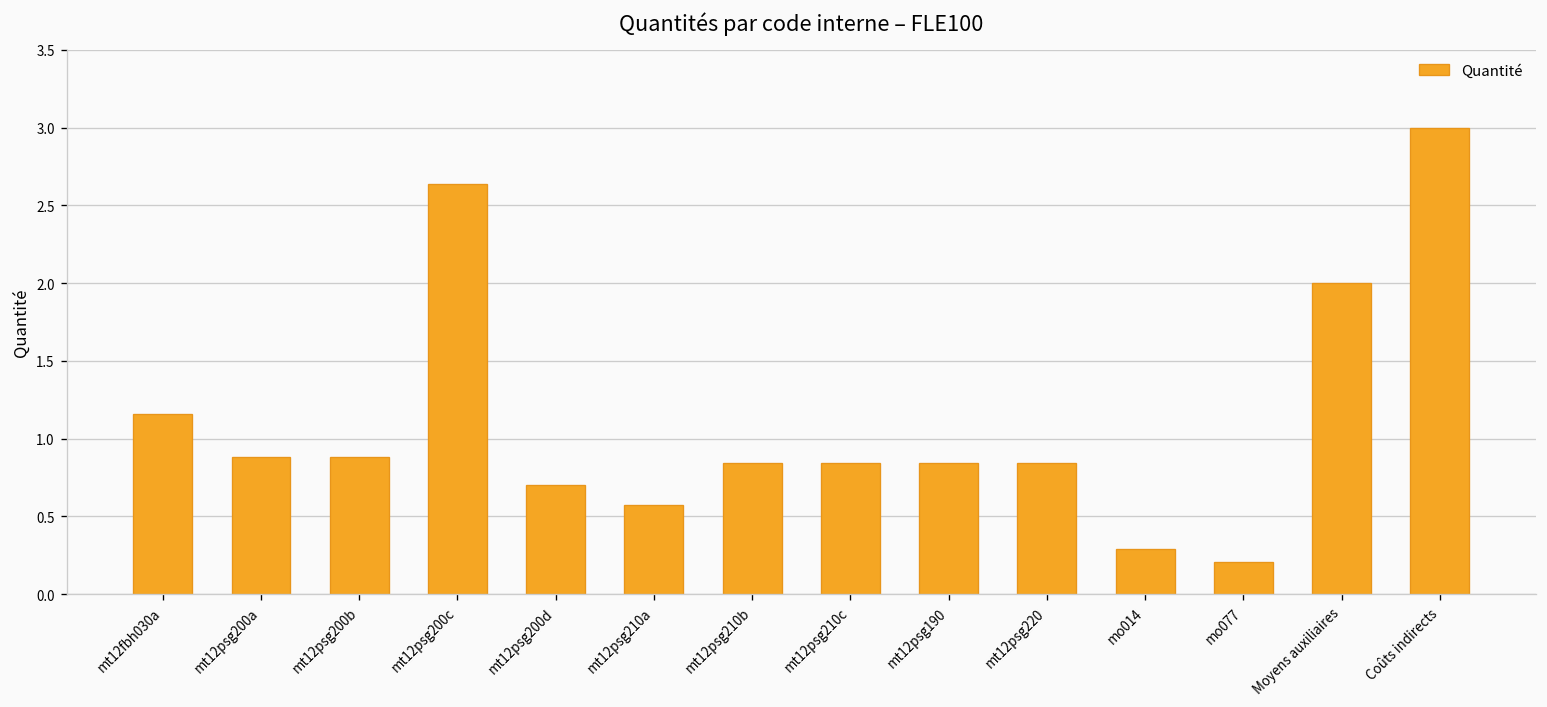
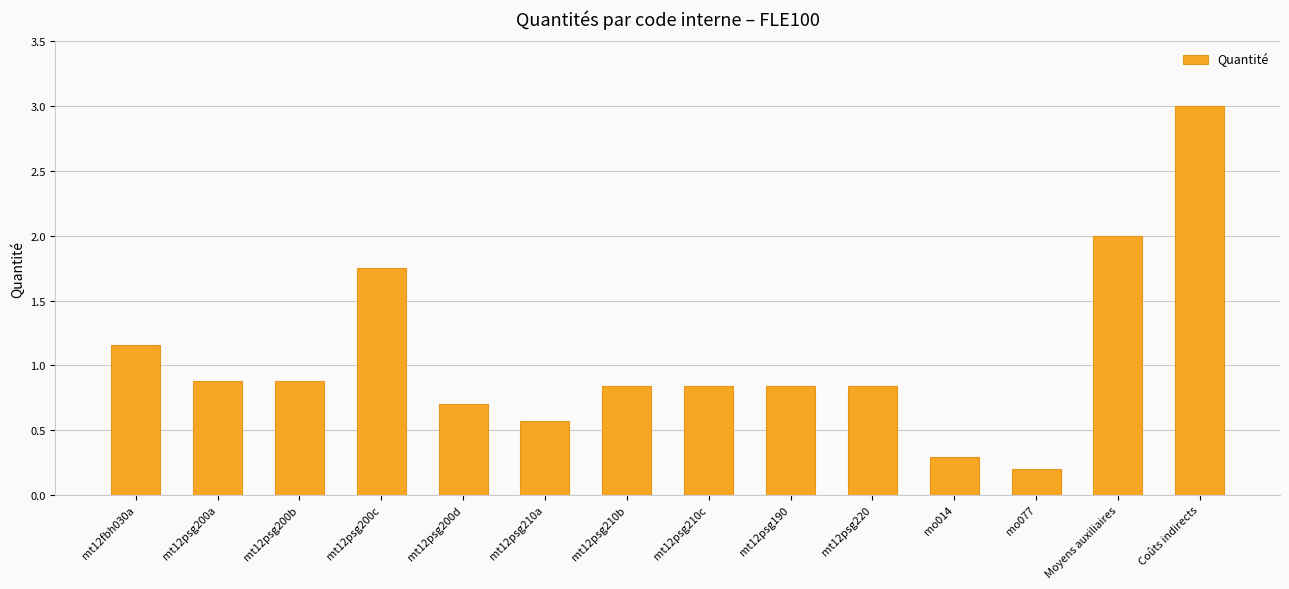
  {
    "mt12fbh030a": 1.16,
    "mt12psg200a": 0.88,
    "mt12psg200b": 0.88,
-   "mt12psg200c": 2.63,
+   "mt12psg200c": 1.75,
    "mt12psg200d": 0.70,
    "mt12psg210a": 0.57,
    "mt12psg210b": 0.84,
    "mt12psg210c": 0.84,
    "mt12psg190": 0.84,
    "mt12psg220": 0.84,
    "mo014": 0.29,
    "mo077": 0.20,
    "Moyens auxiliaires": 2.00,
    "Coûts indirects": 3.00
  }
